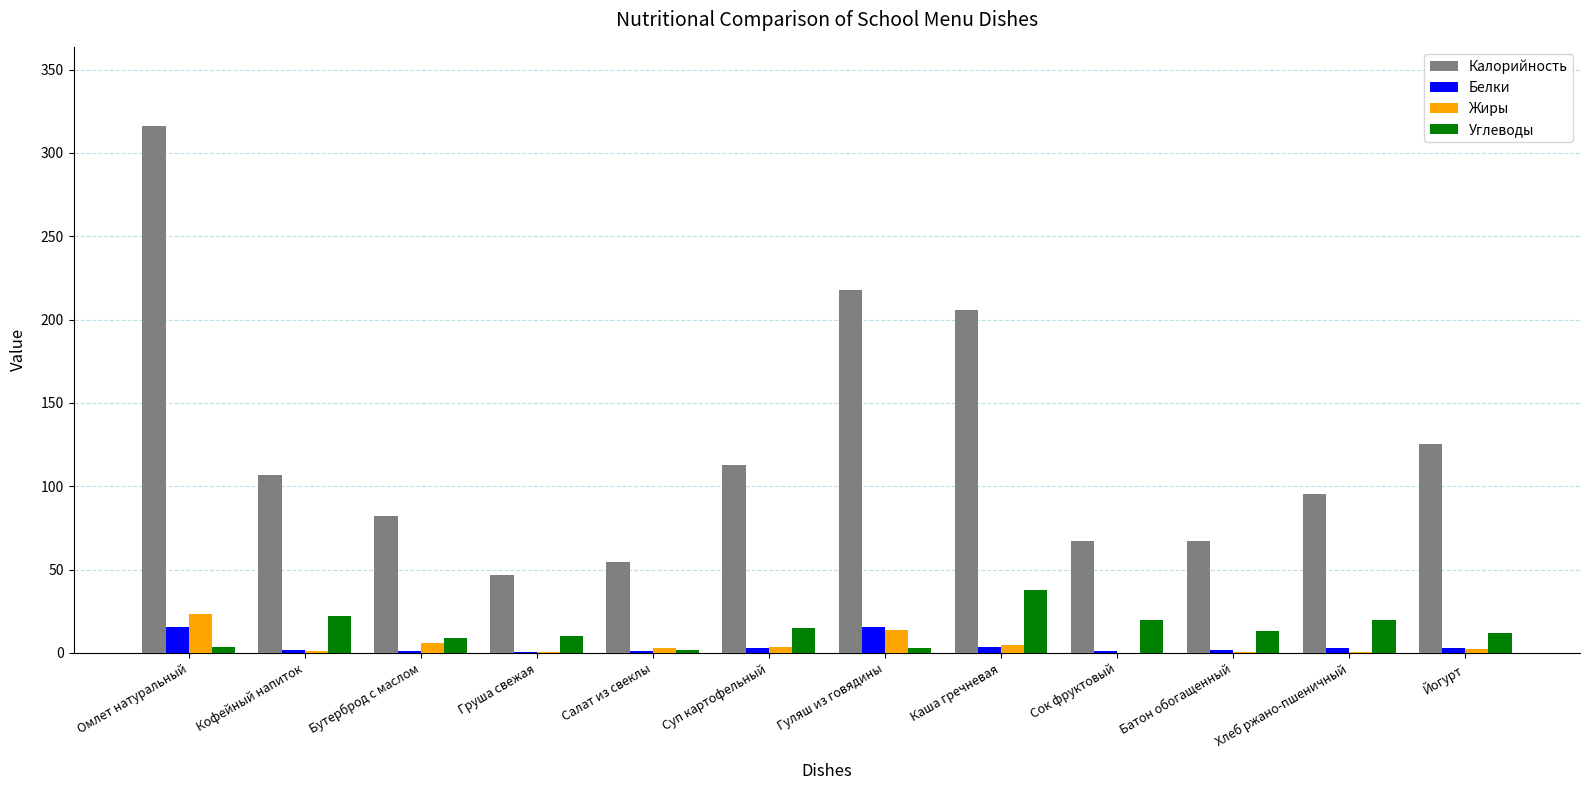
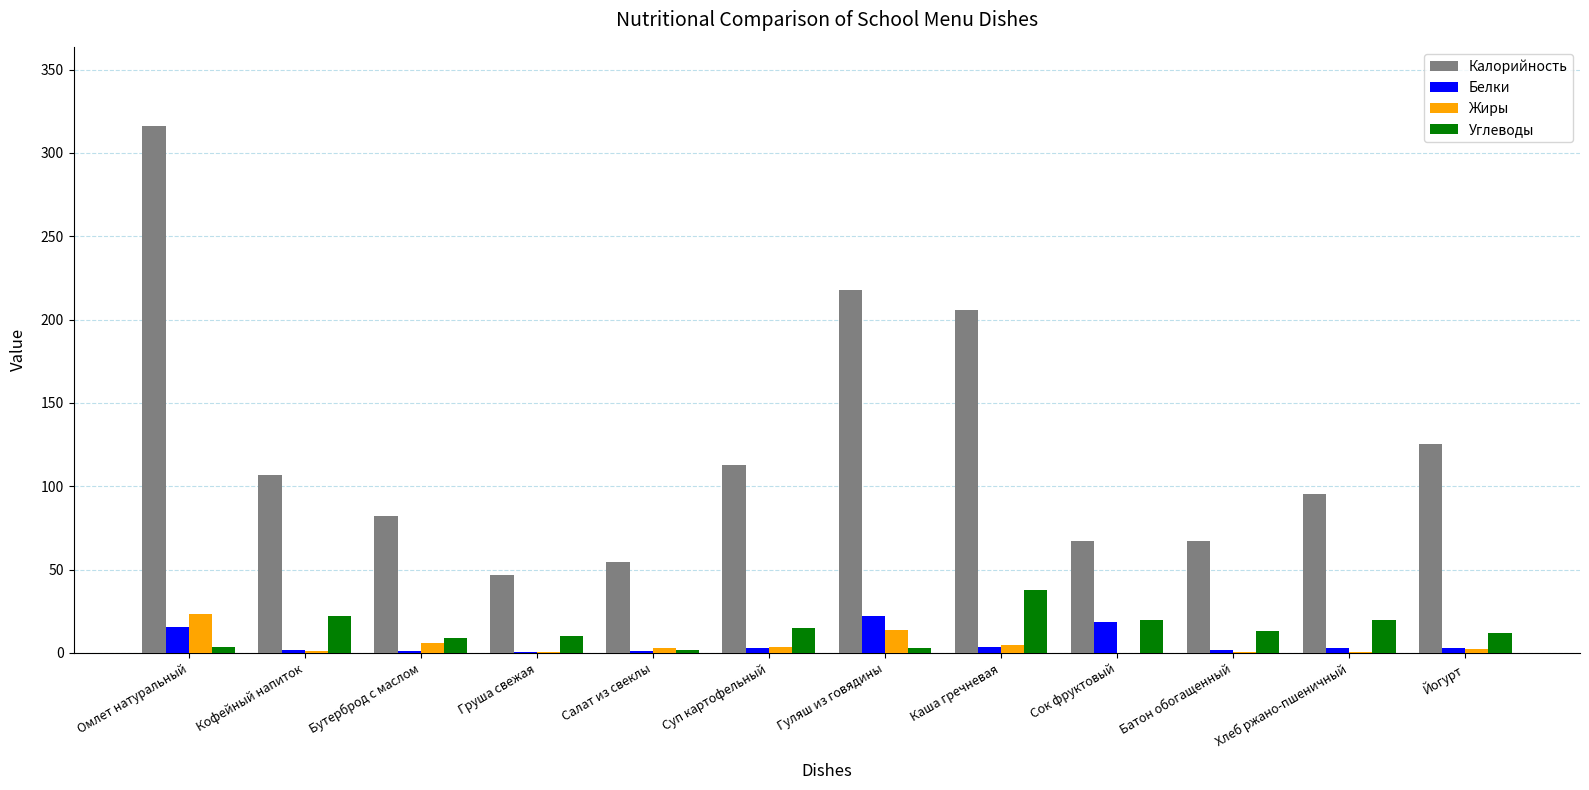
  {
    "Калорийность": {
      "Омлет натуральный": 316,
      "Кофейный напиток": 107,
      "Бутерброд с маслом": 82,
      "Груша свежая": 47,
      "Салат из свеклы": 55,
      "Суп картофельный": 113,
      "Гуляш из говядины": 218,
      "Каша гречневая": 206,
      "Сок фруктовый": 67,
      "Батон обогащенный": 67,
      "Хлеб ржано-пшеничный": 95,
      "Йогурт": 126
    },
    "Белки": {
      "Омлет натуральный": 16,
      "Кофейный напиток": 2,
      "Суп картофельный": 3,
-     "Гуляш из говядины": 16,
+     "Гуляш из говядины": 22,
      "Каша гречневая": 4,
-     "Сок фруктовый": 1,
+     "Сок фруктовый": 19,
      "Батон обогащенный": 2,
      "Хлеб ржано-пшеничный": 3,
      "Йогурт": 3
    },
    "Жиры": {
      "Омлет натуральный": 23,
      "Бутерброд с маслом": 6,
      "Салат из свеклы": 3,
      "Суп картофельный": 4,
      "Гуляш из говядины": 14,
      "Каша гречневая": 5,
      "Йогурт": 3
    },
    "Углеводы": {
      "Омлет натуральный": 4,
      "Кофейный напиток": 22,
      "Бутерброд с маслом": 9,
      "Груша свежая": 10,
      "Салат из свеклы": 2,
      "Суп картофельный": 15,
      "Гуляш из говядины": 3,
      "Каша гречневая": 38,
      "Сок фруктовый": 20,
      "Батон обогащенный": 13,
      "Хлеб ржано-пшеничный": 20,
      "Йогурт": 12
    }
  }
